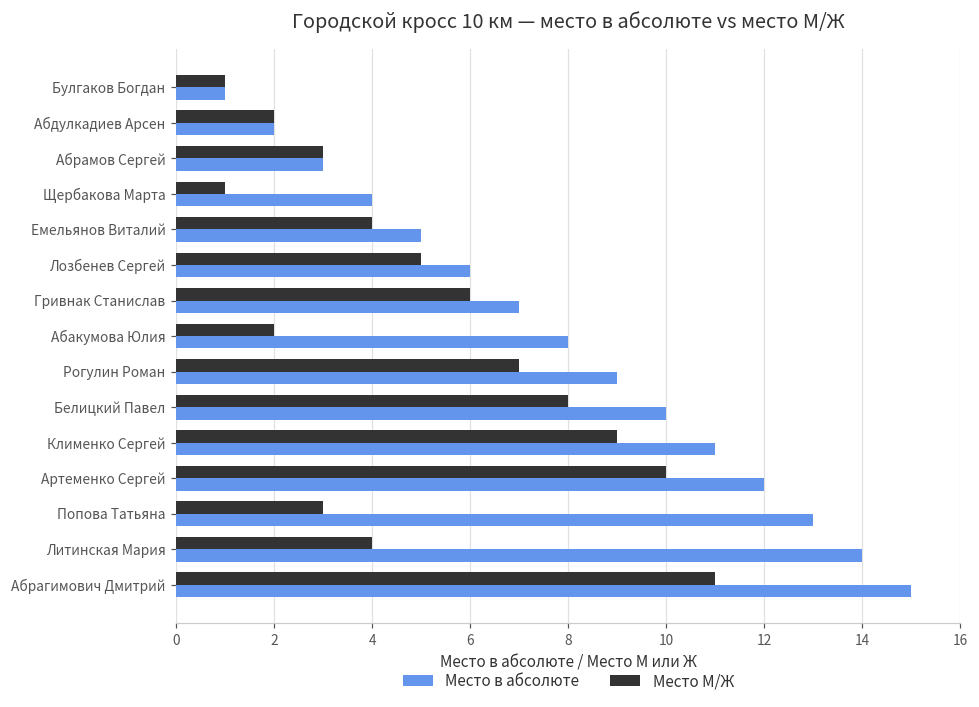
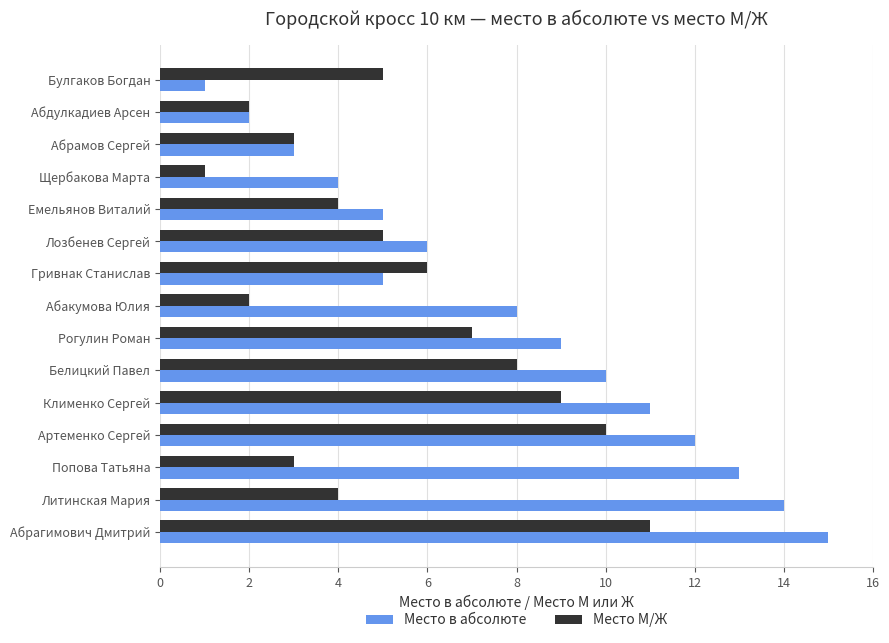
  {
    "Место в абсолюте": {
      "Булгаков Богдан": 1,
      "Абдулкадиев Арсен": 2,
      "Абрамов Сергей": 3,
      "Щербакова Марта": 4,
      "Емельянов Виталий": 5,
      "Лозбенев Сергей": 6,
-     "Гривнак Станислав": 7,
+     "Гривнак Станислав": 5,
      "Абакумова Юлия": 8,
      "Рогулин Роман": 9,
      "Белицкий Павел": 10,
      "Клименко Сергей": 11,
      "Артеменко Сергей": 12,
      "Попова Татьяна": 13,
      "Литинская Мария": 14,
      "Абрагимович Дмитрий": 15
    },
    "Место М/Ж": {
-     "Булгаков Богдан": 1,
+     "Булгаков Богдан": 5,
      "Абдулкадиев Арсен": 2,
      "Абрамов Сергей": 3,
      "Щербакова Марта": 1,
      "Емельянов Виталий": 4,
      "Лозбенев Сергей": 5,
      "Гривнак Станислав": 6,
      "Абакумова Юлия": 2,
      "Рогулин Роман": 7,
      "Белицкий Павел": 8,
      "Клименко Сергей": 9,
      "Артеменко Сергей": 10,
      "Попова Татьяна": 3,
      "Литинская Мария": 4,
      "Абрагимович Дмитрий": 11
    }
  }
